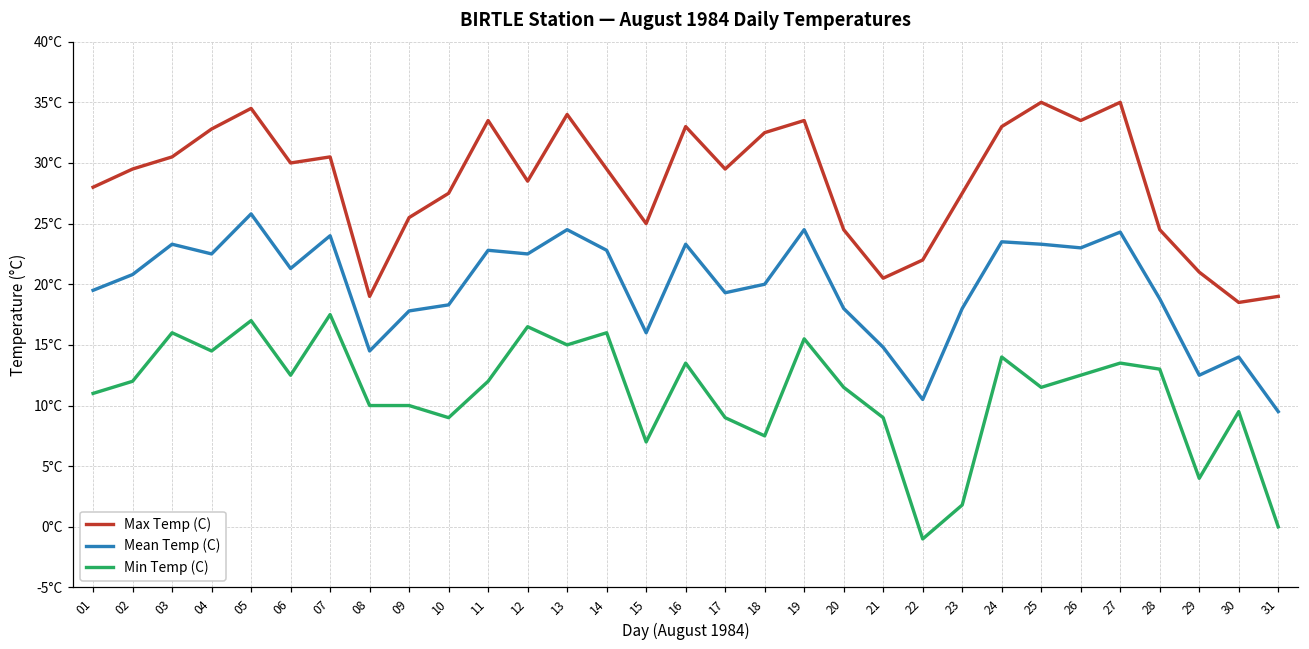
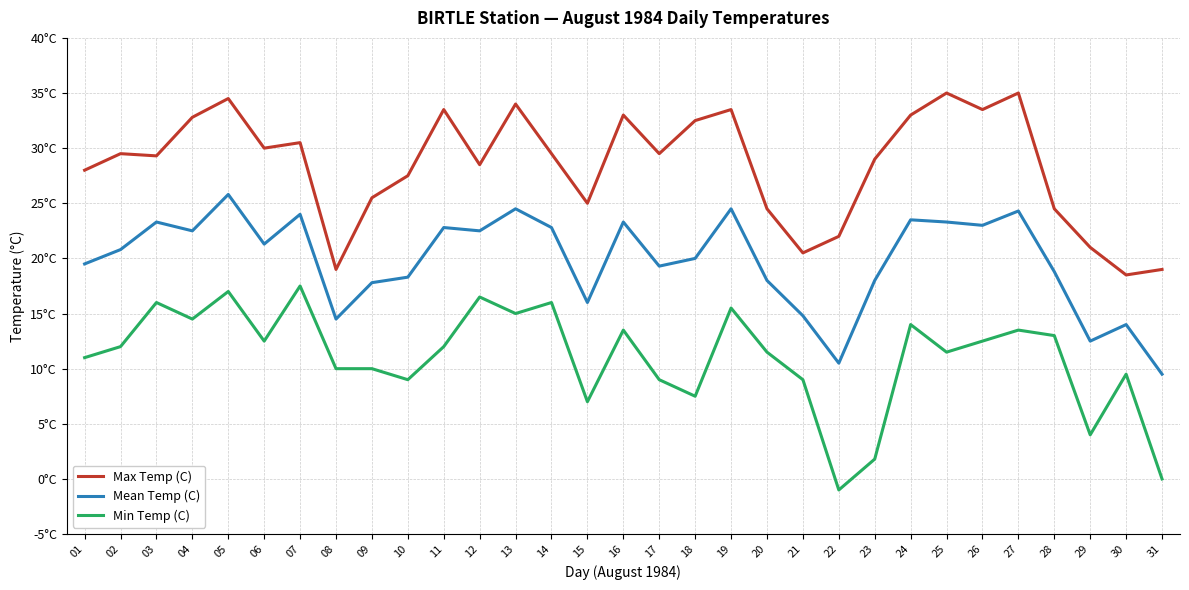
  {
    "Max Temp (C)": {
      "01": "28.0°C",
      "02": "29.5°C",
-     "03": "30.5°C",
+     "03": "29.3°C",
      "04": "32.8°C",
      "05": "34.5°C",
      "06": "30.0°C",
      "07": "30.5°C",
      "08": "19.0°C",
      "09": "25.5°C",
      "10": "27.5°C",
      "11": "33.5°C",
      "12": "28.5°C",
      "13": "34.0°C",
      "14": "29.5°C",
      "15": "25.0°C",
      "16": "33.0°C",
      "17": "29.5°C",
      "18": "32.5°C",
      "19": "33.5°C",
      "20": "24.5°C",
      "21": "20.5°C",
      "22": "22.0°C",
-     "23": "27.5°C",
+     "23": "29.0°C",
      "24": "33.0°C",
      "25": "35.0°C",
      "26": "33.5°C",
      "27": "35.0°C",
      "28": "24.5°C",
      "29": "21.0°C",
      "30": "18.5°C",
      "31": "19.0°C"
    },
    "Mean Temp (C)": {
      "01": "19.5°C",
      "02": "20.8°C",
      "03": "23.3°C",
      "04": "22.5°C",
      "05": "25.8°C",
      "06": "21.3°C",
      "07": "24.0°C",
      "08": "14.5°C",
      "09": "17.8°C",
      "10": "18.3°C",
      "11": "22.8°C",
      "12": "22.5°C",
      "13": "24.5°C",
      "14": "22.8°C",
      "15": "16.0°C",
      "16": "23.3°C",
      "17": "19.3°C",
      "18": "20.0°C",
      "19": "24.5°C",
      "20": "18.0°C",
      "21": "14.8°C",
      "22": "10.5°C",
      "23": "18.0°C",
      "24": "23.5°C",
      "25": "23.3°C",
      "26": "23.0°C",
      "27": "24.3°C",
      "28": "18.8°C",
      "29": "12.5°C",
      "30": "14.0°C",
      "31": "9.5°C"
    },
    "Min Temp (C)": {
      "01": "11.0°C",
      "02": "12.0°C",
      "03": "16.0°C",
      "04": "14.5°C",
      "05": "17.0°C",
      "06": "12.5°C",
      "07": "17.5°C",
      "08": "10.0°C",
      "09": "10.0°C",
      "10": "9.0°C",
      "11": "12.0°C",
      "12": "16.5°C",
      "13": "15.0°C",
      "14": "16.0°C",
      "15": "7.0°C",
      "16": "13.5°C",
      "17": "9.0°C",
      "18": "7.5°C",
      "19": "15.5°C",
      "20": "11.5°C",
      "21": "9.0°C",
      "22": "-1.0°C",
      "23": "1.8°C",
      "24": "14.0°C",
      "25": "11.5°C",
      "26": "12.5°C",
      "27": "13.5°C",
      "28": "13.0°C",
      "29": "4.0°C",
      "30": "9.5°C",
      "31": "0.0°C"
    }
  }
